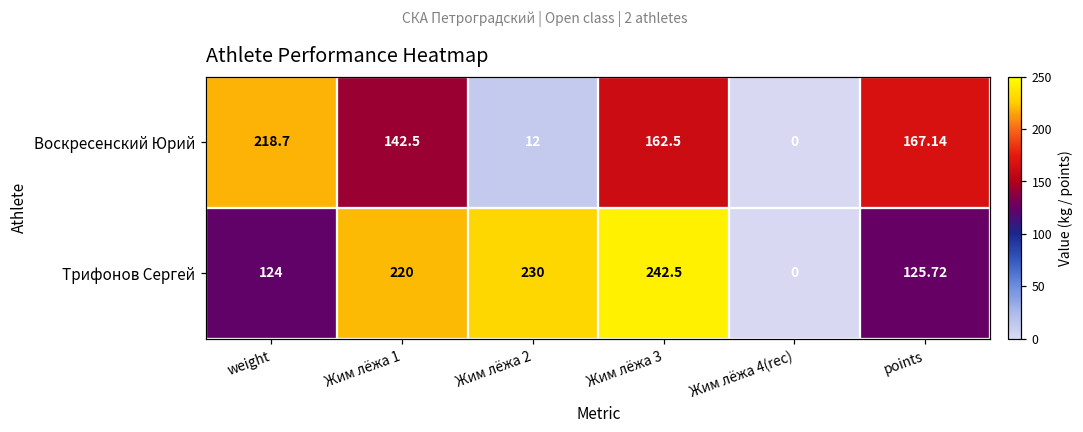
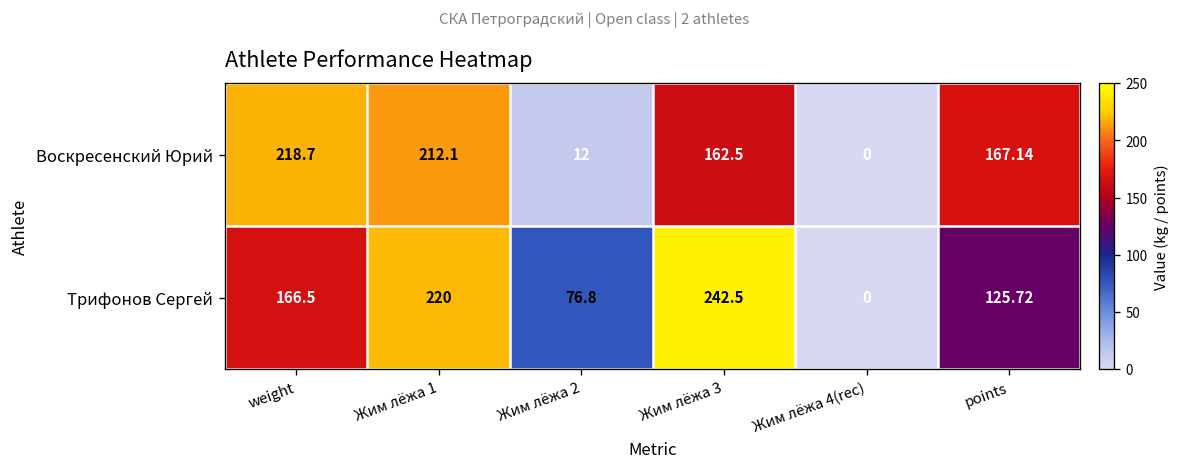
  {
    "Воскресенский Юрий": {
      "weight": 218.7,
-     "Жим лёжа 1": 142.5,
+     "Жим лёжа 1": 212.1,
      "Жим лёжа 2": 12,
      "Жим лёжа 3": 162.5,
      "points": 167.14
    },
    "Трифонов Сергей": {
-     "weight": 124,
+     "weight": 166.5,
      "Жим лёжа 1": 220,
-     "Жим лёжа 2": 230,
+     "Жим лёжа 2": 76.8,
      "Жим лёжа 3": 242.5,
      "points": 125.72
    }
  }
